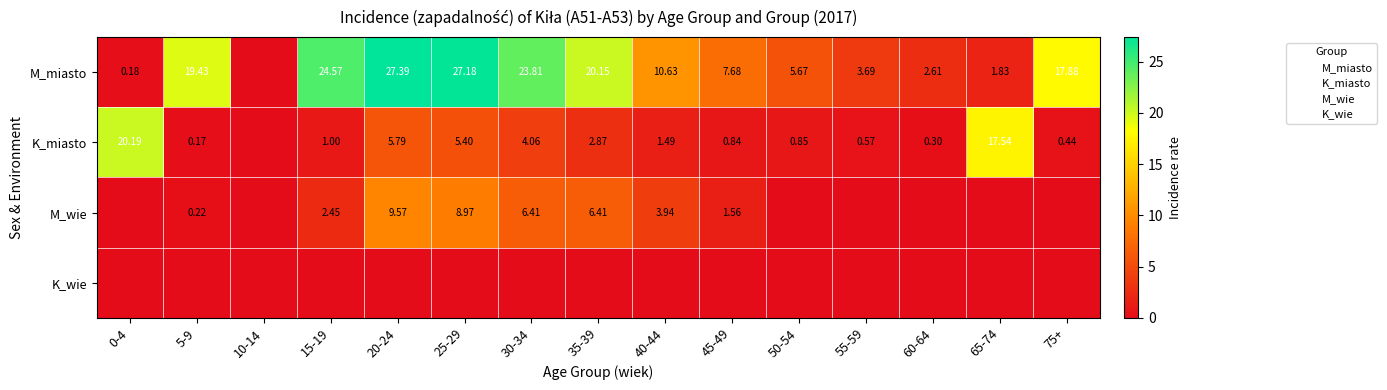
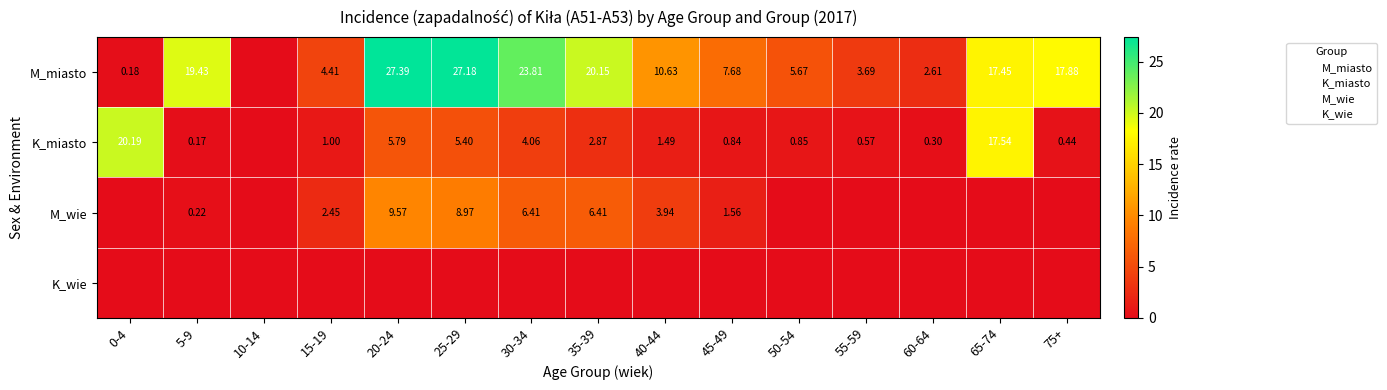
  {
    "M_miasto": {
      "0-4": 0.18,
      "5-9": 19.43,
-     "15-19": 24.57,
+     "15-19": 4.41,
      "20-24": 27.39,
      "25-29": 27.18,
      "30-34": 23.81,
      "35-39": 20.15,
      "40-44": 10.63,
      "45-49": 7.68,
      "50-54": 5.67,
      "55-59": 3.69,
      "60-64": 2.61,
-     "65-74": 1.83,
+     "65-74": 17.45,
      "75+": 17.88
    },
    "K_miasto": {
      "0-4": 20.19,
      "5-9": 0.17,
      "15-19": 1.00,
      "20-24": 5.79,
      "25-29": 5.40,
      "30-34": 4.06,
      "35-39": 2.87,
      "40-44": 1.49,
      "45-49": 0.84,
      "50-54": 0.85,
      "55-59": 0.57,
      "60-64": 0.30,
      "65-74": 17.54,
      "75+": 0.44
    },
    "M_wie": {
      "5-9": 0.22,
      "15-19": 2.45,
      "20-24": 9.57,
      "25-29": 8.97,
      "30-34": 6.41,
      "35-39": 6.41,
      "40-44": 3.94,
      "45-49": 1.56
    }
  }
